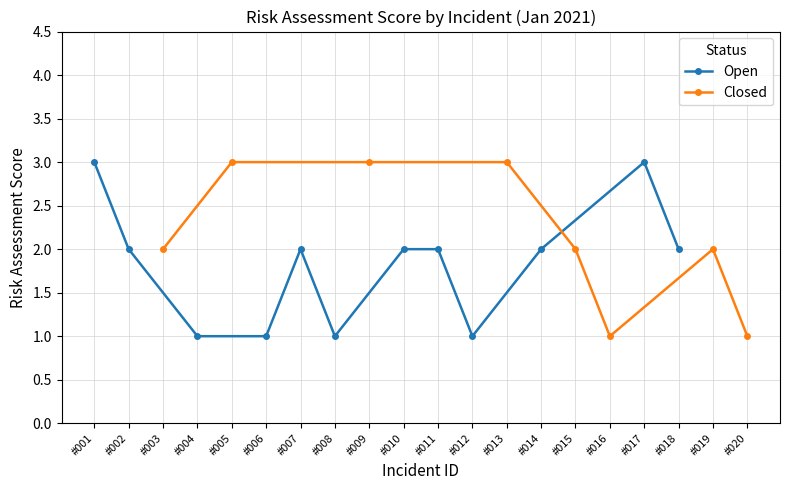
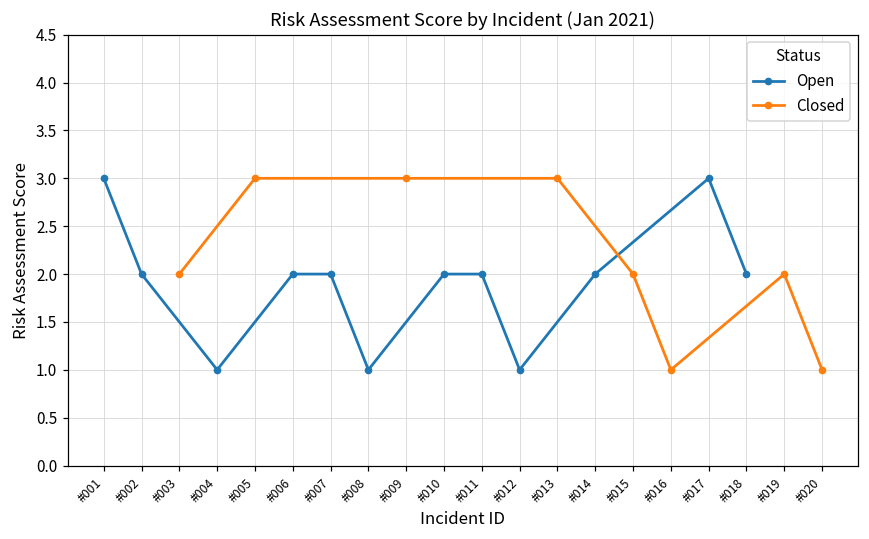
  {
    "Open": {
      "#001": 3,
      "#002": 2,
      "#004": 1,
-     "#006": 1,
+     "#006": 2,
      "#007": 2,
      "#008": 1,
      "#010": 2,
      "#011": 2,
      "#012": 1,
      "#014": 2,
      "#017": 3,
      "#018": 2
    },
    "Closed": {
      "#003": 2,
      "#005": 3,
      "#009": 3,
      "#013": 3,
      "#015": 2,
      "#016": 1,
      "#019": 2,
      "#020": 1
    }
  }
